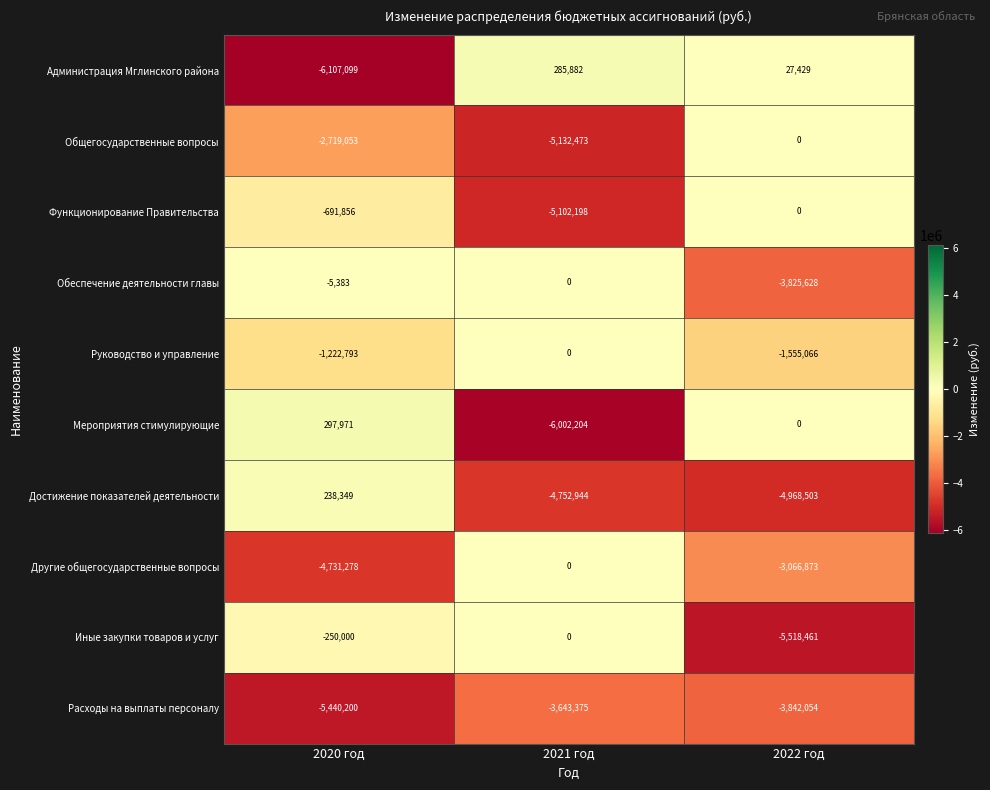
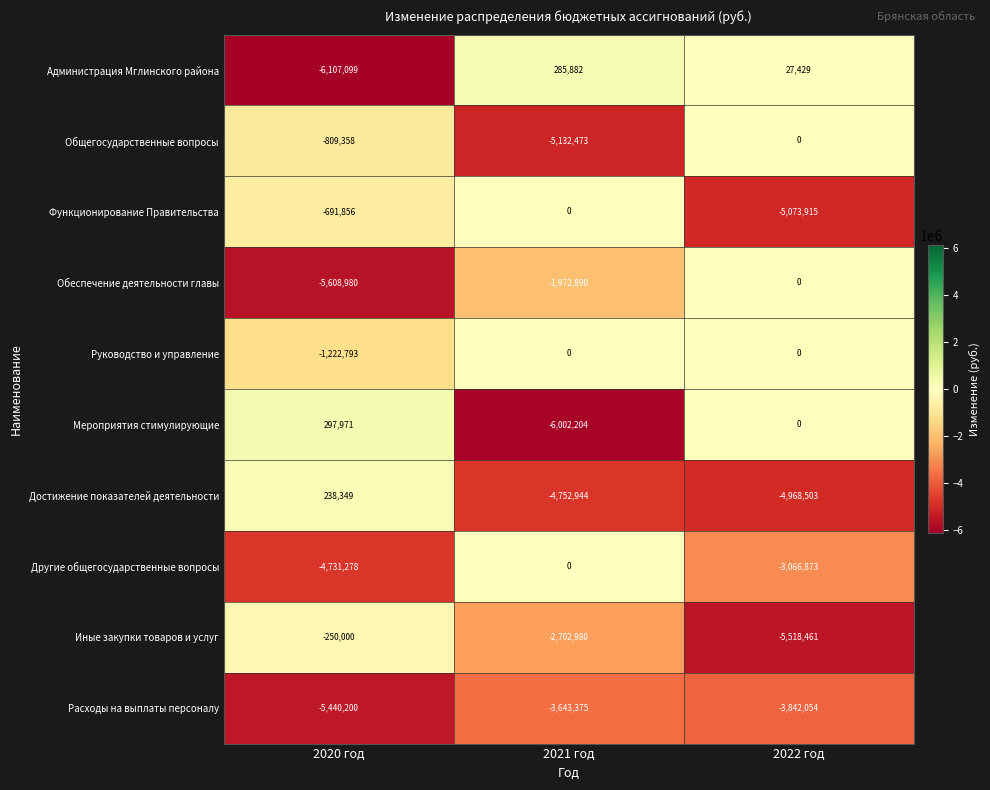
  {
    "Администрация Мглинского района": {
      "2020 год": "-6,107,099",
      "2021 год": "285,882",
      "2022 год": "27,429"
    },
    "Общегосударственные вопросы": {
-     "2020 год": "-2,719,053",
+     "2020 год": "-809,358",
      "2021 год": "-5,132,473",
      "2022 год": "0"
    },
    "Функционирование Правительства": {
      "2020 год": "-691,856",
-     "2021 год": "-5,102,198",
-     "2022 год": "0"
+     "2021 год": "0",
+     "2022 год": "-5,073,915"
    },
    "Обеспечение деятельности главы": {
-     "2020 год": "-5,383",
-     "2021 год": "0",
-     "2022 год": "-3,825,628"
+     "2020 год": "-5,608,980",
+     "2021 год": "-1,972,890",
+     "2022 год": "0"
    },
    "Руководство и управление": {
      "2020 год": "-1,222,793",
      "2021 год": "0",
-     "2022 год": "-1,555,066"
+     "2022 год": "0"
    },
    "Мероприятия стимулирующие": {
      "2020 год": "297,971",
      "2021 год": "-6,002,204",
      "2022 год": "0"
    },
    "Достижение показателей деятельности": {
      "2020 год": "238,349",
      "2021 год": "-4,752,944",
      "2022 год": "-4,968,503"
    },
    "Другие общегосударственные вопросы": {
      "2020 год": "-4,731,278",
      "2021 год": "0",
      "2022 год": "-3,066,873"
    },
    "Иные закупки товаров и услуг": {
      "2020 год": "-250,000",
-     "2021 год": "0",
+     "2021 год": "-2,702,980",
      "2022 год": "-5,518,461"
    },
    "Расходы на выплаты персоналу": {
      "2020 год": "-5,440,200",
      "2021 год": "-3,643,375",
      "2022 год": "-3,842,054"
    }
  }
